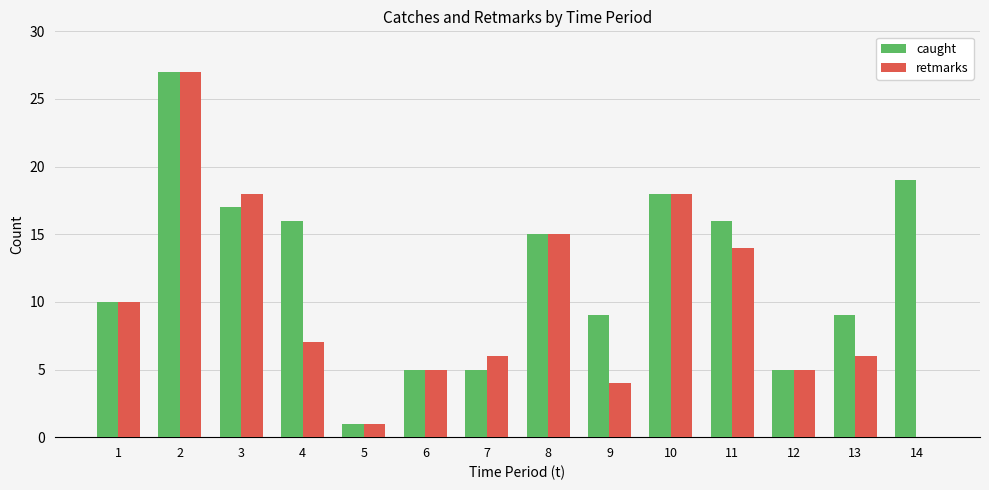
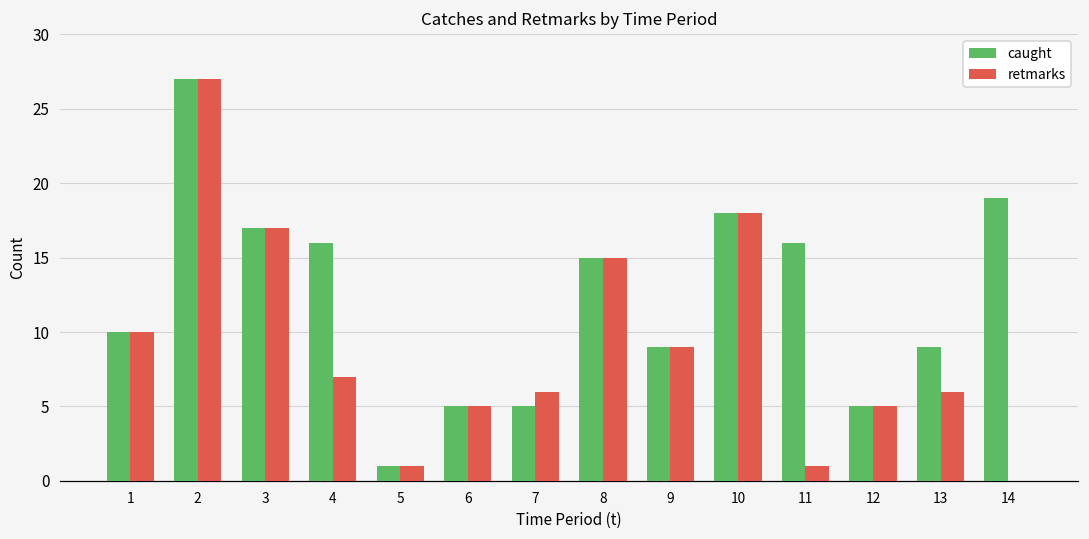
  {
    "caught": {
      "1": 10,
      "2": 27,
      "3": 17,
      "4": 16,
      "5": 1,
      "6": 5,
      "7": 5,
      "8": 15,
      "9": 9,
      "10": 18,
      "11": 16,
      "12": 5,
      "13": 9,
      "14": 19
    },
    "retmarks": {
      "1": 10,
      "2": 27,
-     "3": 18,
+     "3": 17,
      "4": 7,
      "5": 1,
      "6": 5,
      "7": 6,
      "8": 15,
-     "9": 4,
+     "9": 9,
      "10": 18,
-     "11": 14,
+     "11": 1,
      "12": 5,
      "13": 6,
      "14": 0
    }
  }
